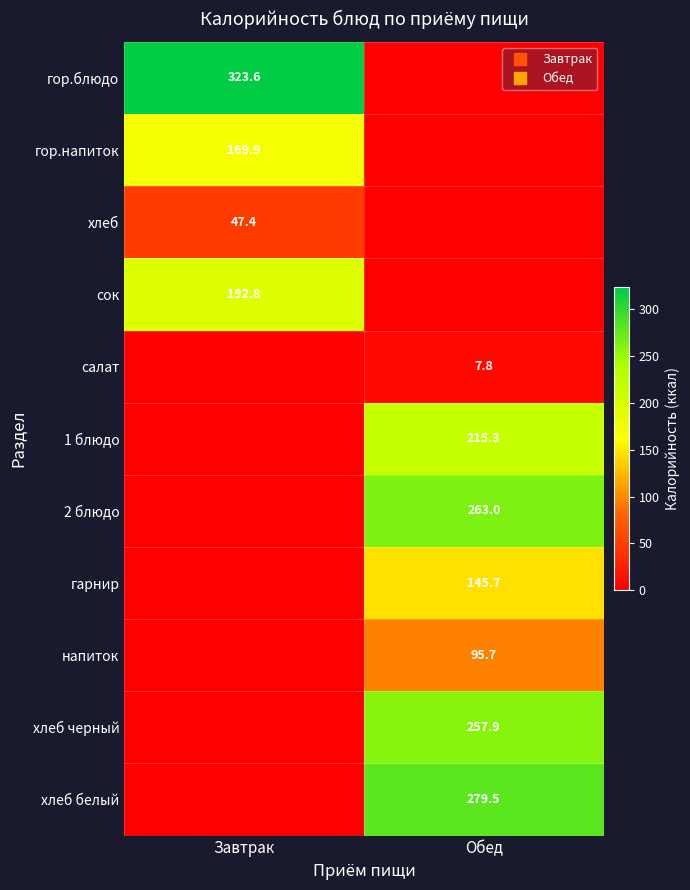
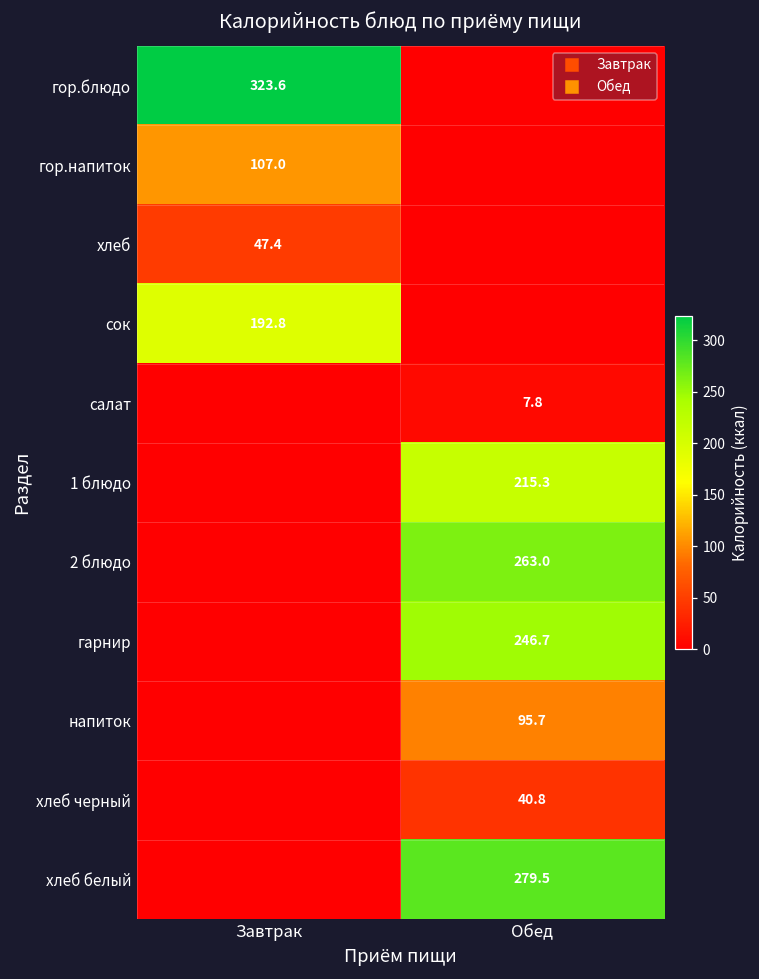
  {
    "гор.блюдо": {
      "Завтрак": 323.6
    },
    "гор.напиток": {
-     "Завтрак": 169.9
+     "Завтрак": 107.0
    },
    "хлеб": {
      "Завтрак": 47.4
    },
    "сок": {
      "Завтрак": 192.8
    },
    "салат": {
      "Обед": 7.8
    },
    "1 блюдо": {
      "Обед": 215.3
    },
    "2 блюдо": {
      "Обед": 263.0
    },
    "гарнир": {
-     "Обед": 145.7
+     "Обед": 246.7
    },
    "напиток": {
      "Обед": 95.7
    },
    "хлеб черный": {
-     "Обед": 257.9
+     "Обед": 40.8
    },
    "хлеб белый": {
      "Обед": 279.5
    }
  }
